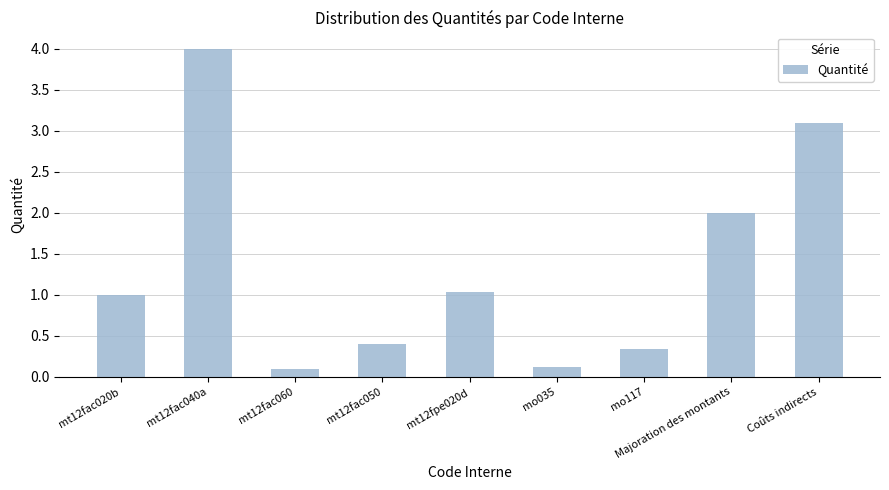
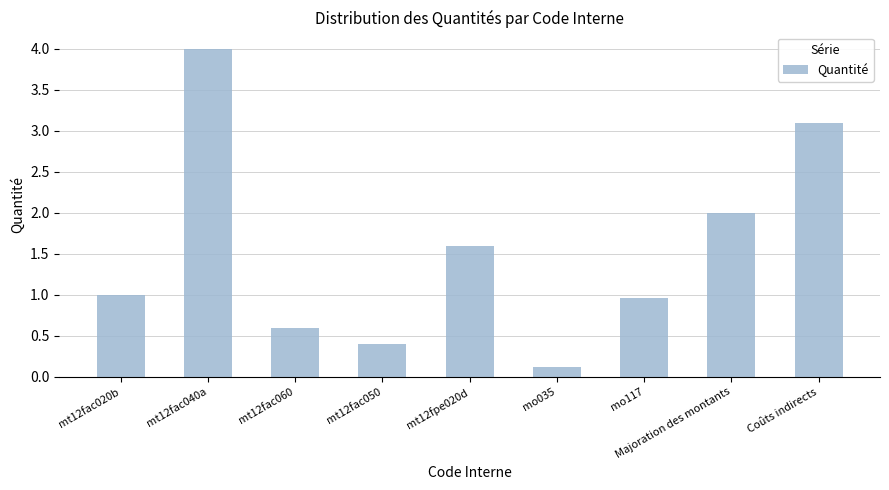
  {
    "mt12fac020b": 1.0,
    "mt12fac040a": 4.0,
-   "mt12fac060": 0.1,
+   "mt12fac060": 0.6,
    "mt12fac050": 0.4,
-   "mt12fpe020d": 1.0,
+   "mt12fpe020d": 1.6,
    "mo035": 0.1,
-   "mo117": 0.3,
+   "mo117": 1.0,
    "Majoration des montants": 2.0,
    "Coûts indirects": 3.1
  }
